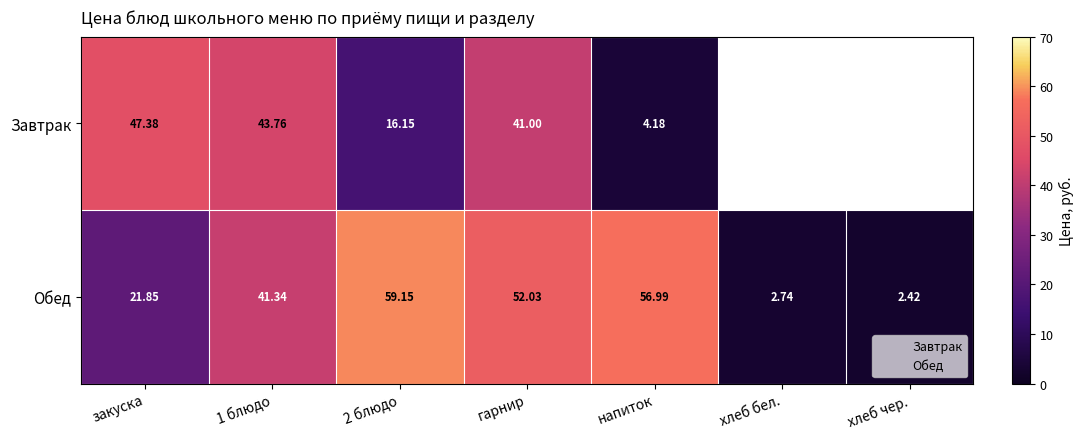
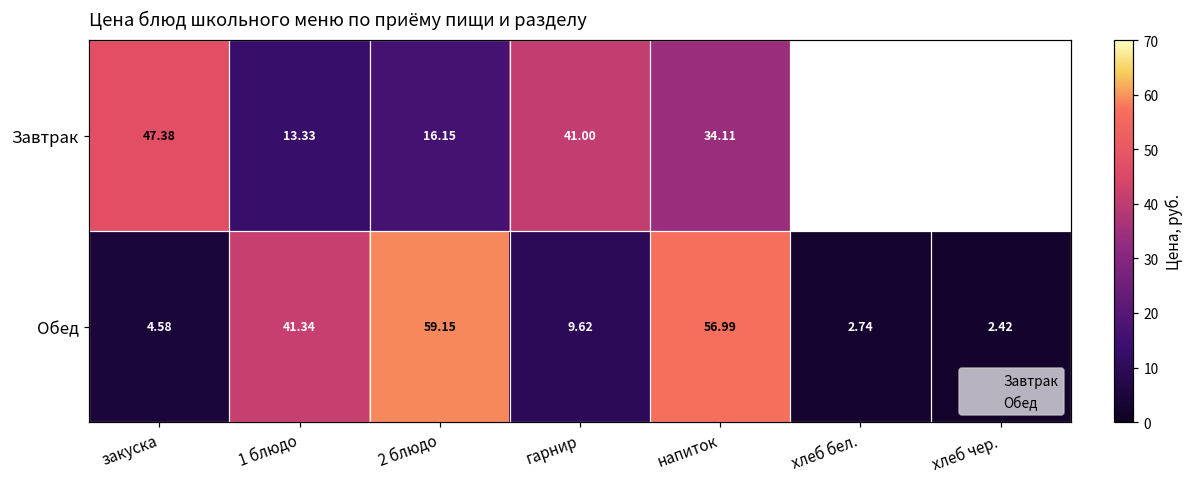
  {
    "Завтрак": {
-     "1 блюдо": 43.76,
-     "напиток": 4.18
+     "1 блюдо": 13.33,
+     "напиток": 34.11
    },
    "Обед": {
-     "закуска": 21.85,
-     "гарнир": 52.03
+     "закуска": 4.58,
+     "гарнир": 9.62
    }
  }
